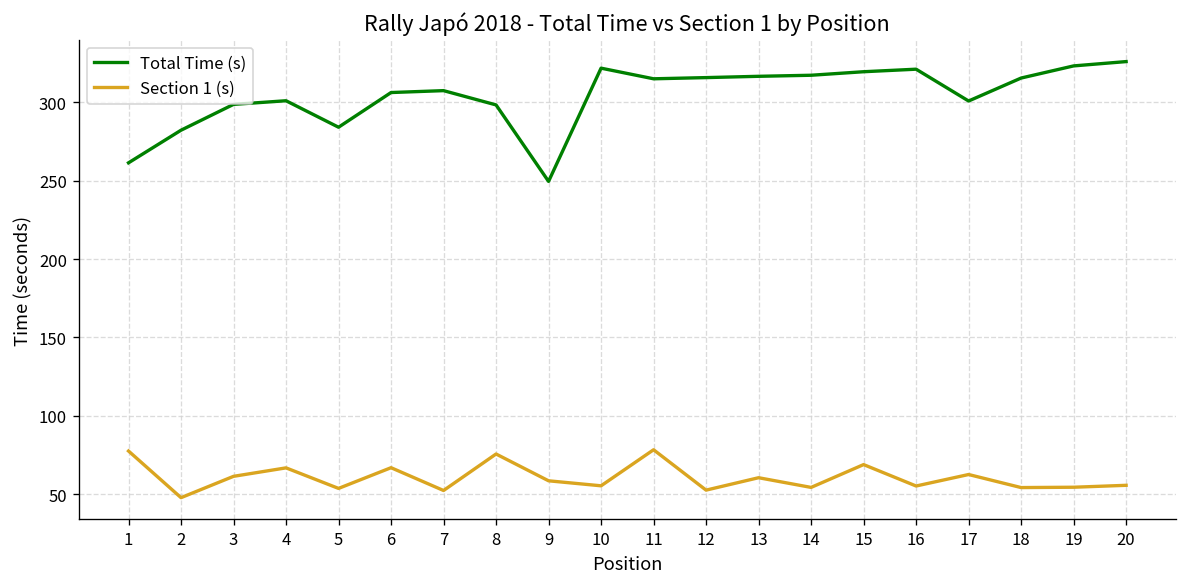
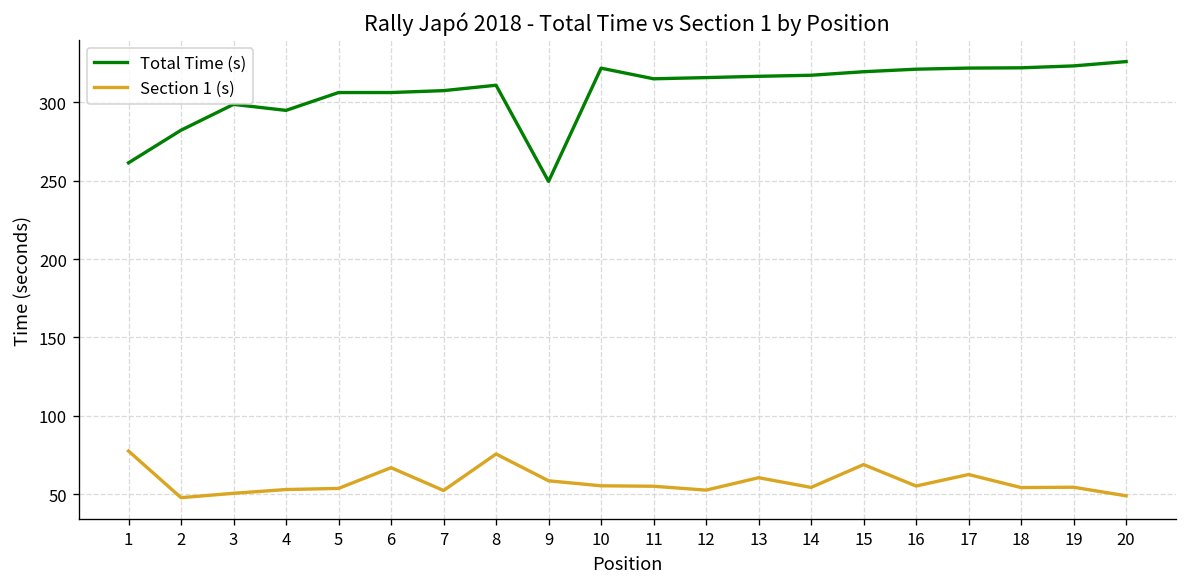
  {
    "Total Time (s)": {
      "1": 261,
      "2": 282,
-     "4": 301,
-     "5": 284,
+     "4": 295,
+     "5": 306,
      "6": 306,
      "7": 307,
-     "8": 298,
+     "8": 311,
      "9": 250,
      "10": 322,
      "11": 315,
      "12": 316,
      "13": 317,
      "14": 317,
      "15": 319,
      "16": 321,
-     "17": 301,
-     "18": 315,
+     "17": 322,
+     "18": 322,
      "19": 323,
      "20": 326
    },
    "Section 1 (s)": {
      "1": 78,
      "2": 48,
-     "3": 61,
-     "4": 67,
+     "3": 51,
+     "4": 53,
      "5": 54,
      "6": 67,
      "7": 52,
      "8": 76,
      "9": 59,
      "10": 55,
-     "11": 78,
+     "11": 55,
      "12": 53,
      "13": 61,
      "14": 54,
      "15": 69,
      "16": 55,
      "17": 63,
      "18": 54,
      "19": 54,
-     "20": 56
+     "20": 49
    }
  }
